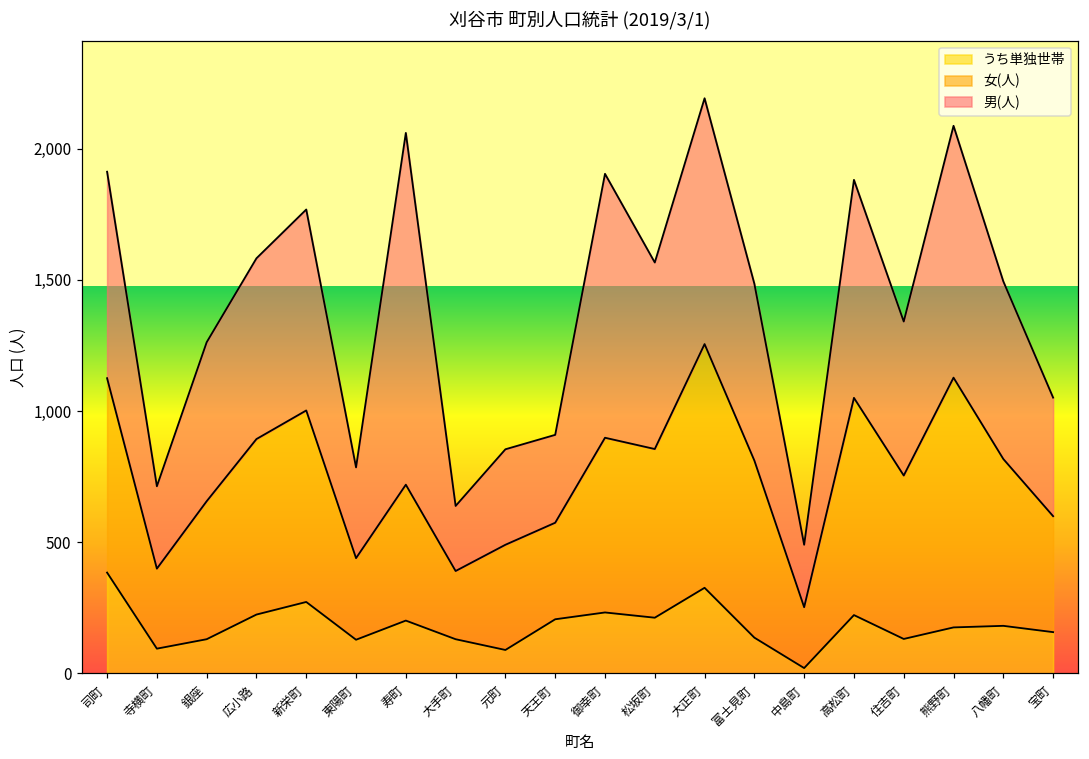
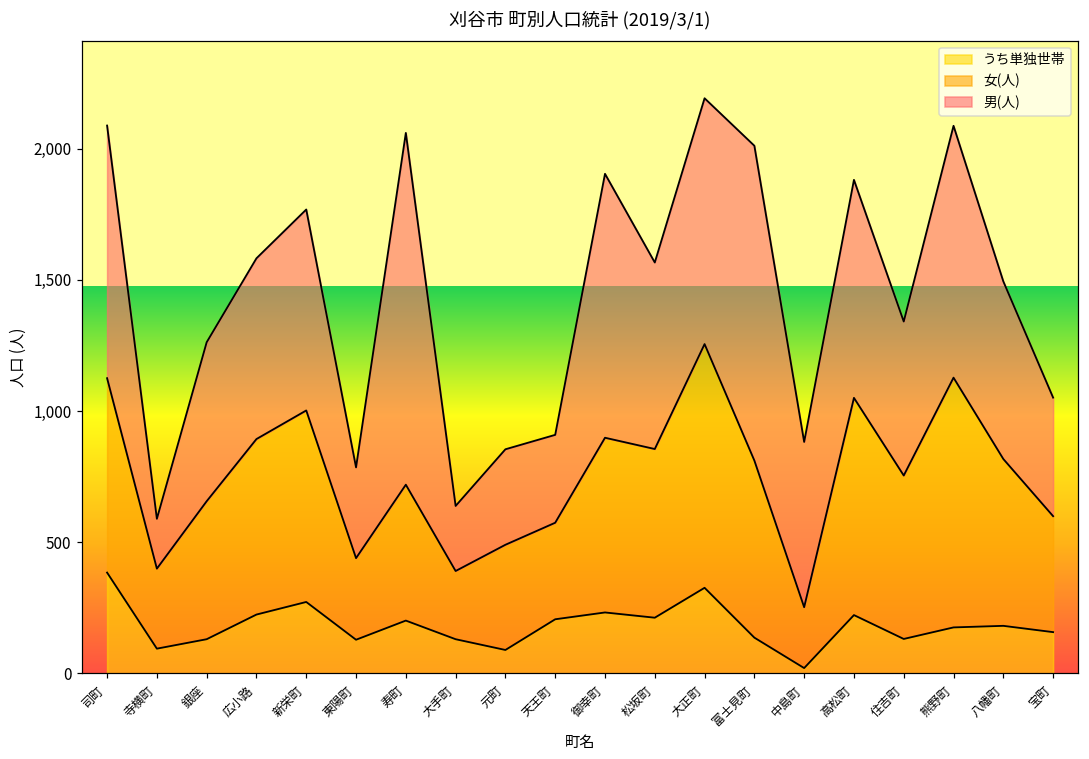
  {
    "男(人)": {
-     "司町": "790",
-     "寺横町": "310",
+     "司町": "960",
+     "寺横町": "190",
      "銀座": "610",
      "広小路": "690",
      "新栄町": "770",
      "東陽町": "350",
      "寿町": "1,340",
      "大手町": "250",
      "元町": "360",
      "天王町": "340",
      "御幸町": "1,010",
      "松坂町": "710",
      "大正町": "940",
-     "富士見町": "670",
-     "中島町": "240",
+     "富士見町": "1,200",
+     "中島町": "630",
      "高松町": "830",
      "住吉町": "590",
      "熊野町": "960",
      "八幡町": "680",
      "宝町": "450"
    }
  }
